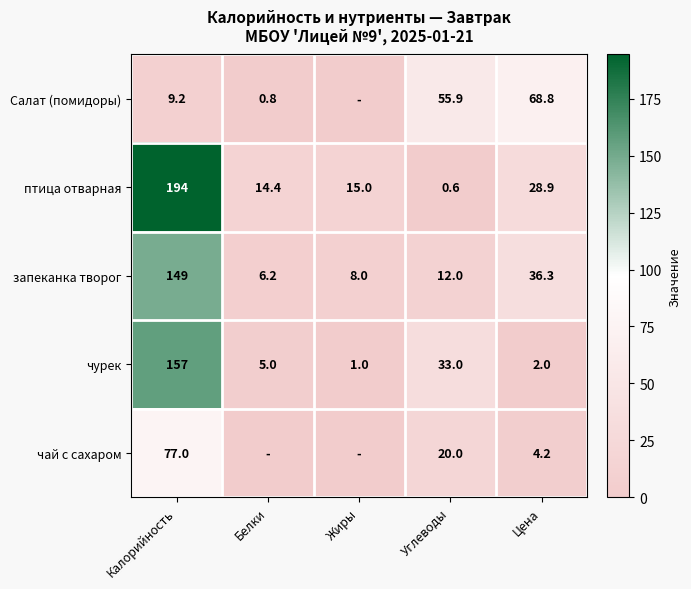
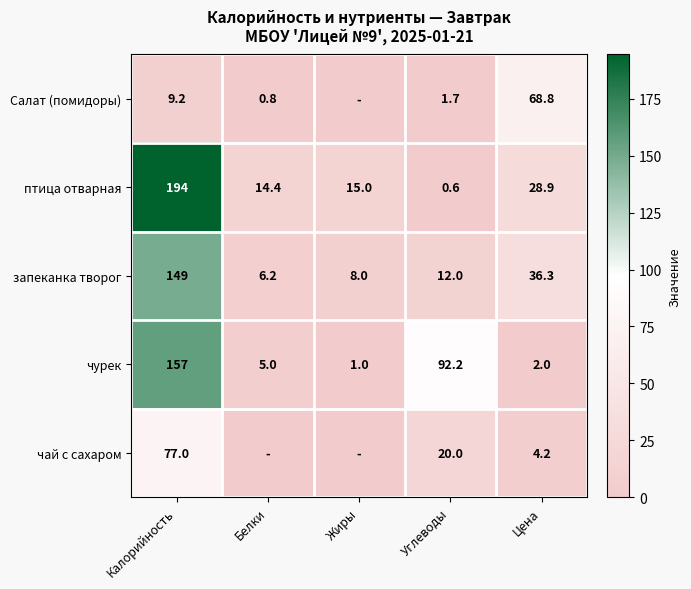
  {
    "Салат (помидоры)": {
      "Калорийность": 9.2,
      "Белки": 0.8,
-     "Углеводы": 55.9,
+     "Углеводы": 1.7,
      "Цена": 68.8
    },
    "птица отварная": {
      "Калорийность": 194,
      "Белки": 14.4,
      "Жиры": 15.0,
      "Углеводы": 0.6,
      "Цена": 28.9
    },
    "запеканка творог": {
      "Калорийность": 149,
      "Белки": 6.2,
      "Жиры": 8.0,
      "Углеводы": 12.0,
      "Цена": 36.3
    },
    "чурек": {
      "Калорийность": 157,
      "Белки": 5.0,
      "Жиры": 1.0,
-     "Углеводы": 33.0,
+     "Углеводы": 92.2,
      "Цена": 2.0
    },
    "чай с сахаром": {
      "Калорийность": 77.0,
      "Углеводы": 20.0,
      "Цена": 4.2
    }
  }
